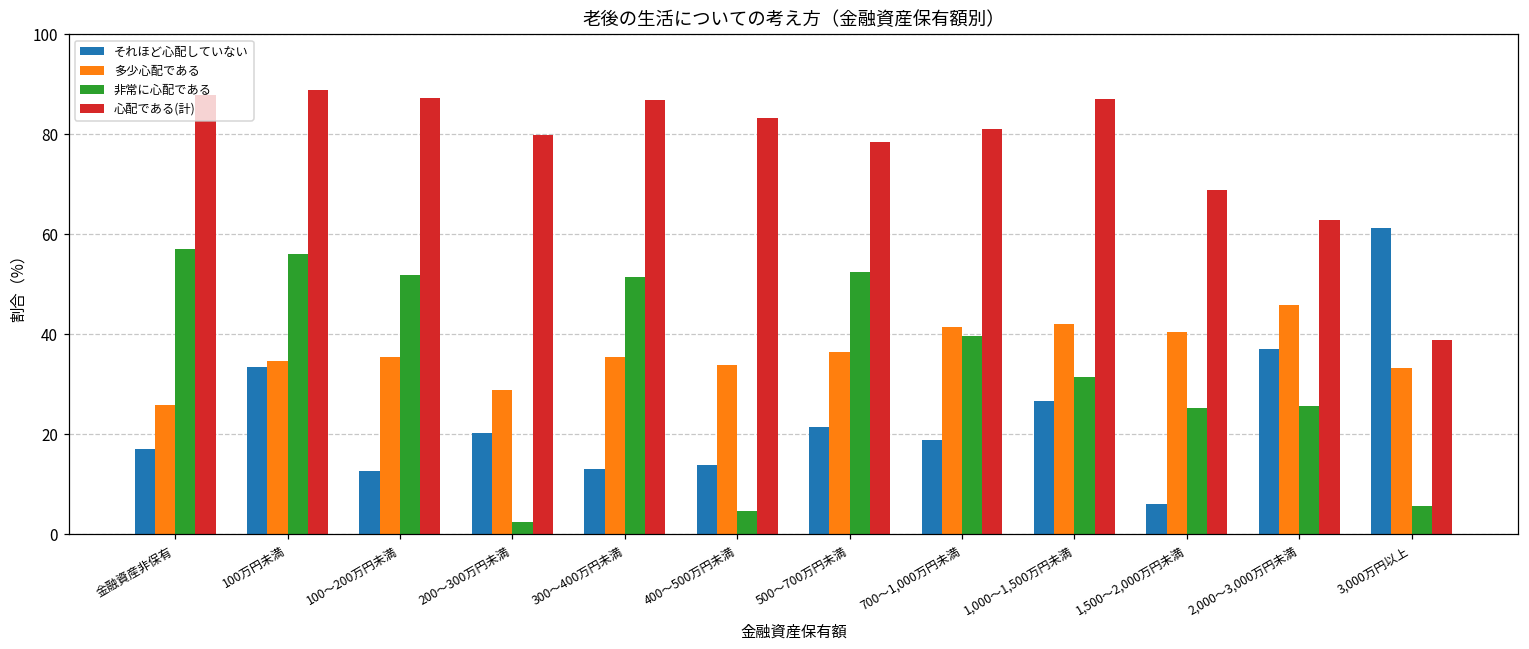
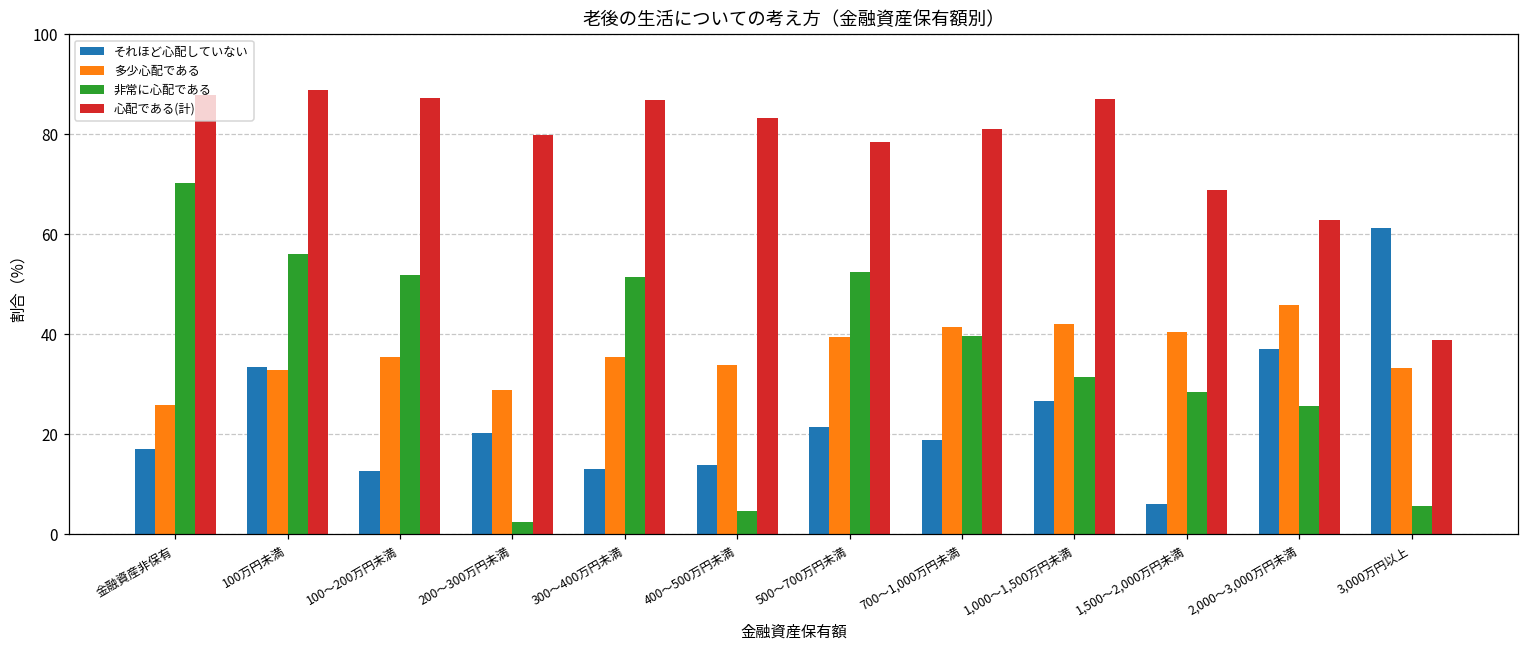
  {
    "それほど心配していない": {
      "金融資産非保有": 17,
      "100万円未満": 33,
      "100～200万円未満": 13,
      "200～300万円未満": 20,
      "300～400万円未満": 13,
      "400～500万円未満": 14,
      "500～700万円未満": 22,
      "700～1,000万円未満": 19,
      "1,000～1,500万円未満": 27,
      "1,500～2,000万円未満": 6,
      "2,000～3,000万円未満": 37,
      "3,000万円以上": 61
    },
    "多少心配である": {
      "金融資産非保有": 26,
-     "100万円未満": 35,
+     "100万円未満": 33,
      "100～200万円未満": 35,
      "200～300万円未満": 29,
      "300～400万円未満": 36,
      "400～500万円未満": 34,
-     "500～700万円未満": 36,
+     "500～700万円未満": 40,
      "700～1,000万円未満": 42,
      "1,000～1,500万円未満": 42,
      "1,500～2,000万円未満": 41,
      "2,000～3,000万円未満": 46,
      "3,000万円以上": 33
    },
    "非常に心配である": {
-     "金融資産非保有": 57,
+     "金融資産非保有": 70,
      "100万円未満": 56,
      "100～200万円未満": 52,
      "200～300万円未満": 2,
      "300～400万円未満": 51,
      "400～500万円未満": 5,
      "500～700万円未満": 52,
      "700～1,000万円未満": 40,
      "1,000～1,500万円未満": 32,
-     "1,500～2,000万円未満": 25,
+     "1,500～2,000万円未満": 28,
      "2,000～3,000万円未満": 26,
      "3,000万円以上": 6
    },
    "心配である(計)": {
      "100万円未満": 89,
      "100～200万円未満": 87,
      "200～300万円未満": 80,
      "300～400万円未満": 87,
      "400～500万円未満": 83,
      "500～700万円未満": 79,
      "700～1,000万円未満": 81,
      "1,000～1,500万円未満": 87,
      "1,500～2,000万円未満": 69,
      "2,000～3,000万円未満": 63,
      "3,000万円以上": 39
    }
  }
